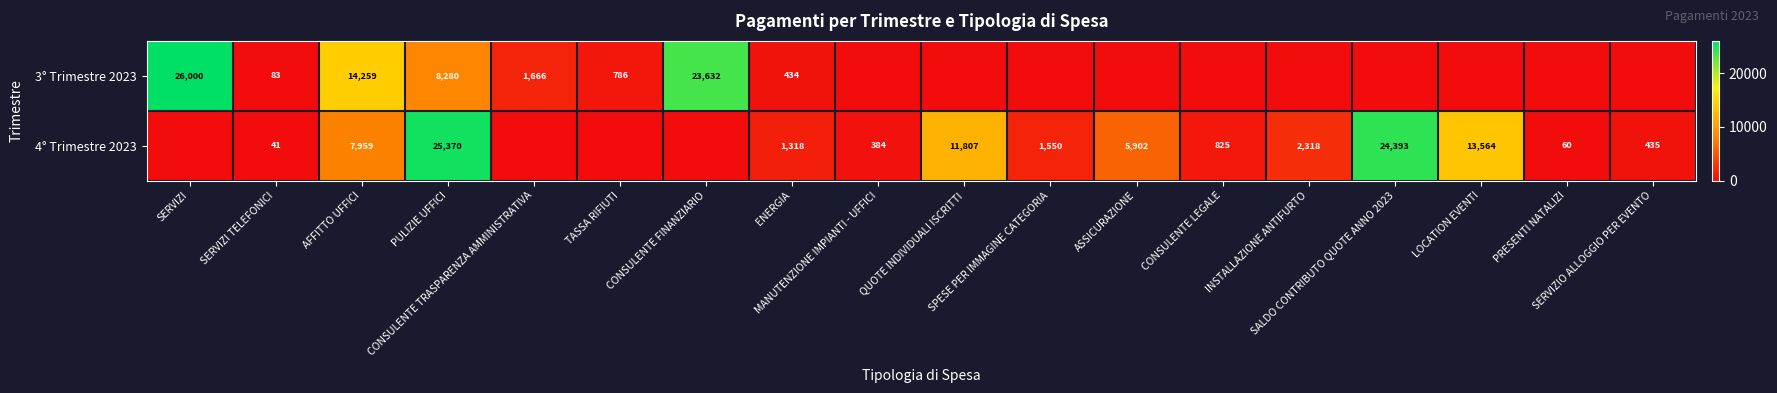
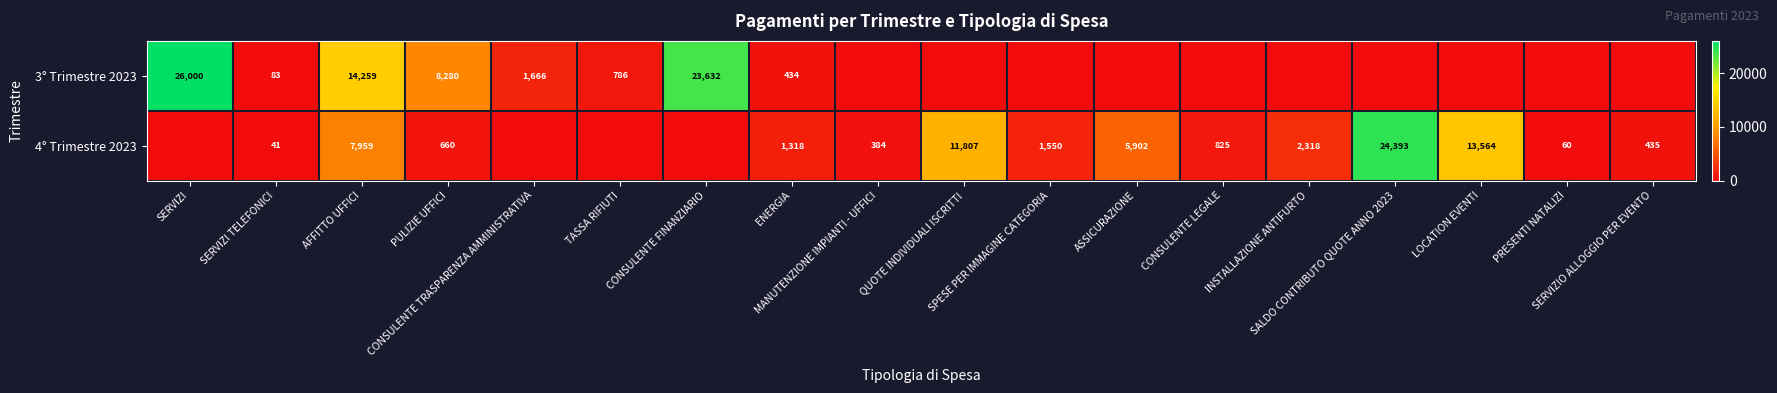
  {
    "3° Trimestre 2023": {
      "SERVIZI": "26,000",
      "SERVIZI TELEFONICI": "83",
      "AFFITTO UFFICI": "14,259",
      "PULIZIE UFFICI": "8,280",
      "CONSULENTE TRASPARENZA AMMINISTRATIVA": "1,666",
      "TASSA RIFIUTI": "786",
      "CONSULENTE FINANZIARIO": "23,632",
      "ENERGIA": "434"
    },
    "4° Trimestre 2023": {
      "SERVIZI TELEFONICI": "41",
      "AFFITTO UFFICI": "7,959",
-     "PULIZIE UFFICI": "25,370",
+     "PULIZIE UFFICI": "660",
      "ENERGIA": "1,318",
      "MANUTENZIONE IMPIANTI - UFFICI": "384",
      "QUOTE INDIVIDUALI ISCRITTI": "11,807",
      "SPESE PER IMMAGINE CATEGORIA": "1,550",
      "ASSICURAZIONE": "5,902",
      "CONSULENTE LEGALE": "825",
      "INSTALLAZIONE ANTIFURTO": "2,318",
      "SALDO CONTRIBUTO QUOTE ANNO 2023": "24,393",
      "LOCATION EVENTI": "13,564",
      "PRESENTI NATALIZI": "60",
      "SERVIZIO ALLOGGIO PER EVENTO": "435"
    }
  }
